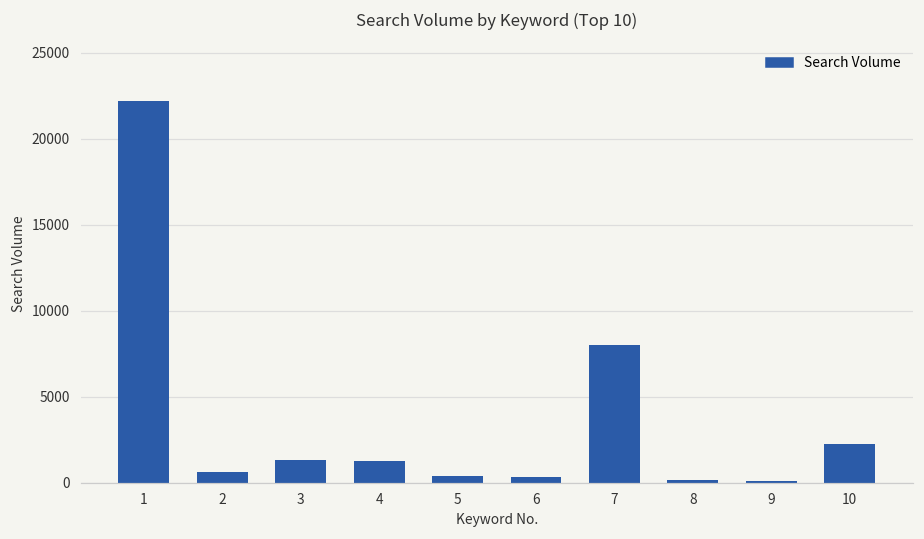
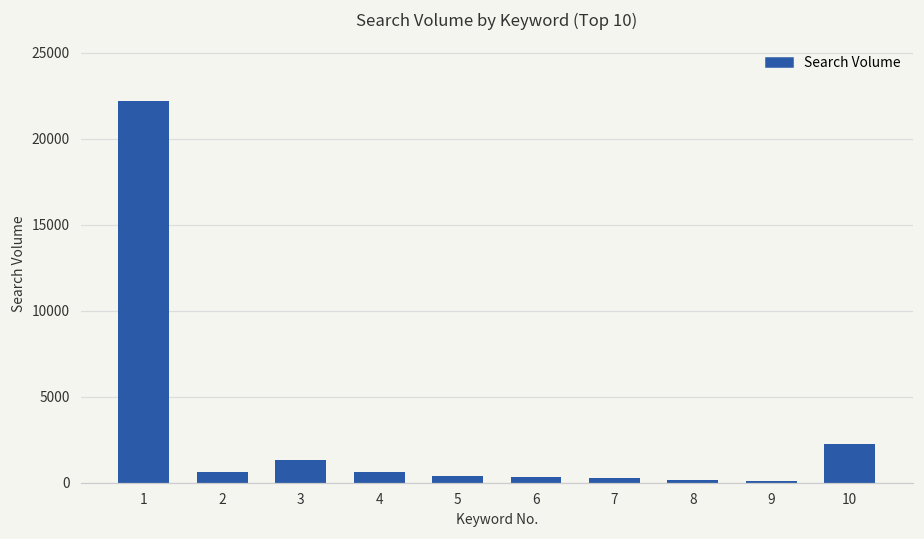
  {
    "1": 22200,
    "2": 600,
    "3": 1300,
-   "4": 1200,
+   "4": 600,
    "5": 400,
    "6": 300,
-   "7": 8000,
+   "7": 300,
    "10": 2200
  }
